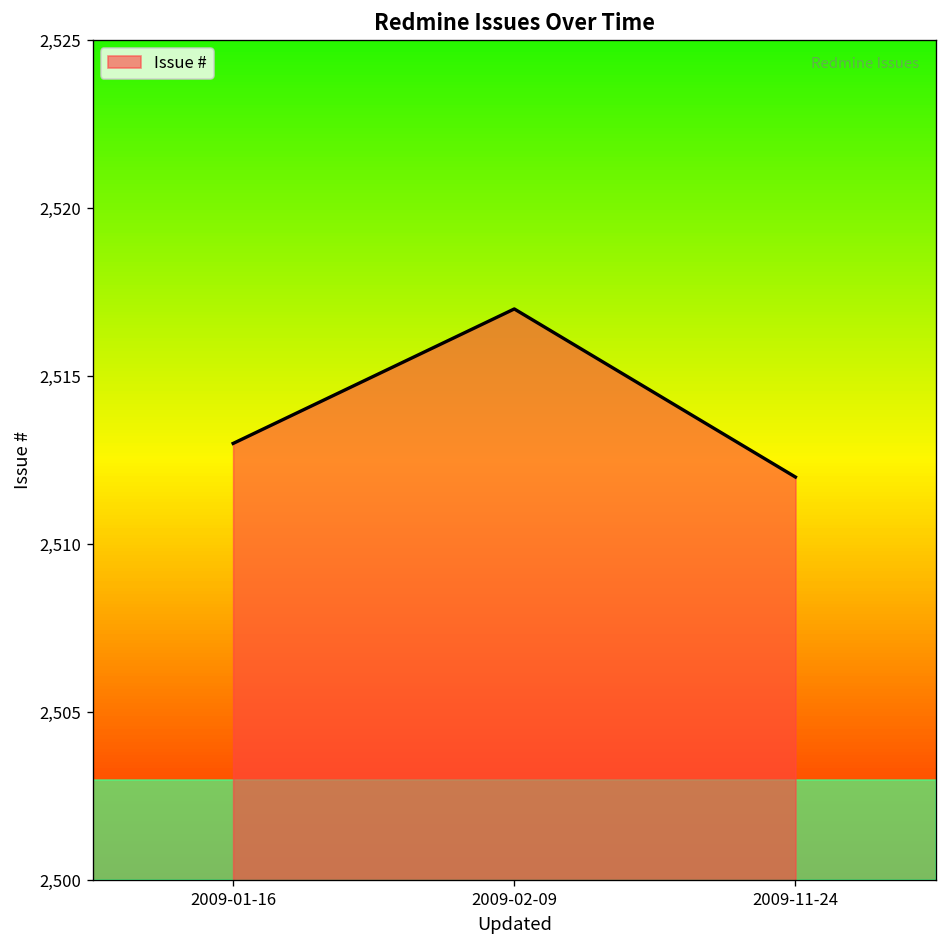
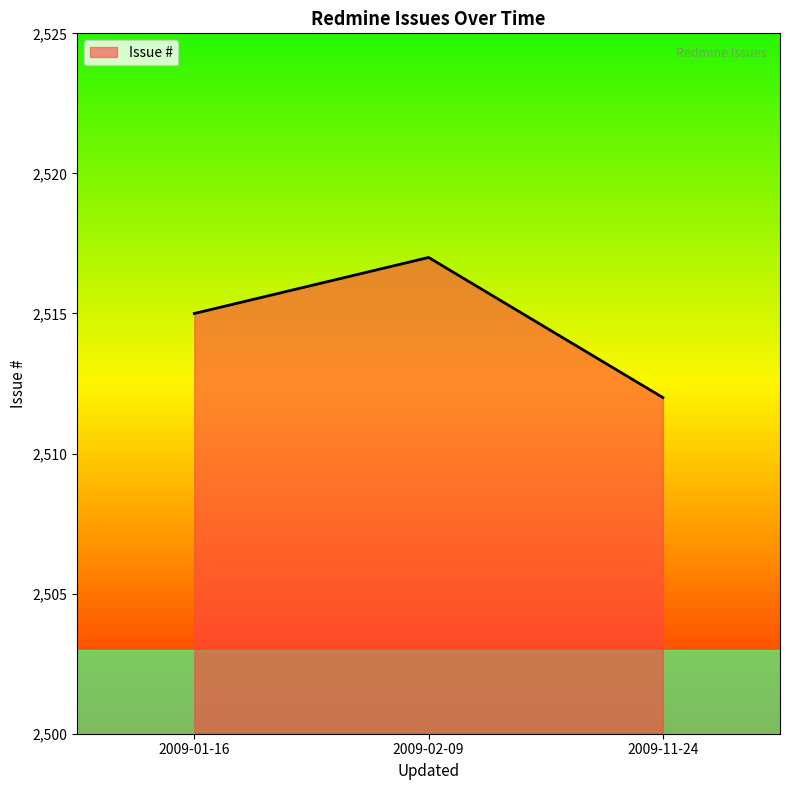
  {
-   "2009-01-16": "2,513",
+   "2009-01-16": "2,515",
    "2009-02-09": "2,517",
    "2009-11-24": "2,512"
  }
